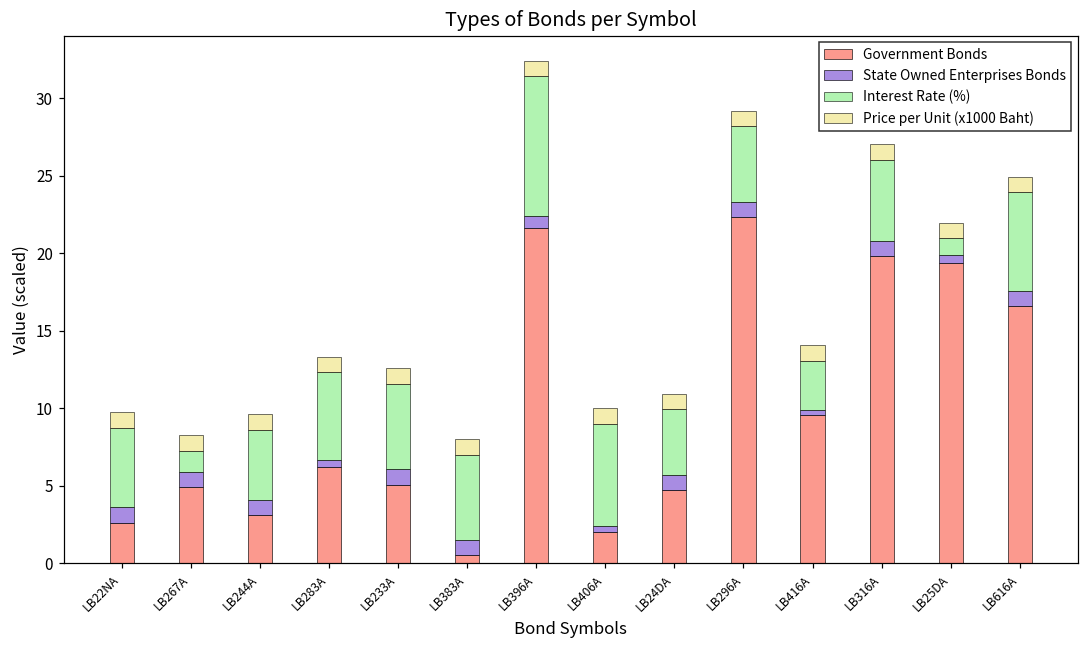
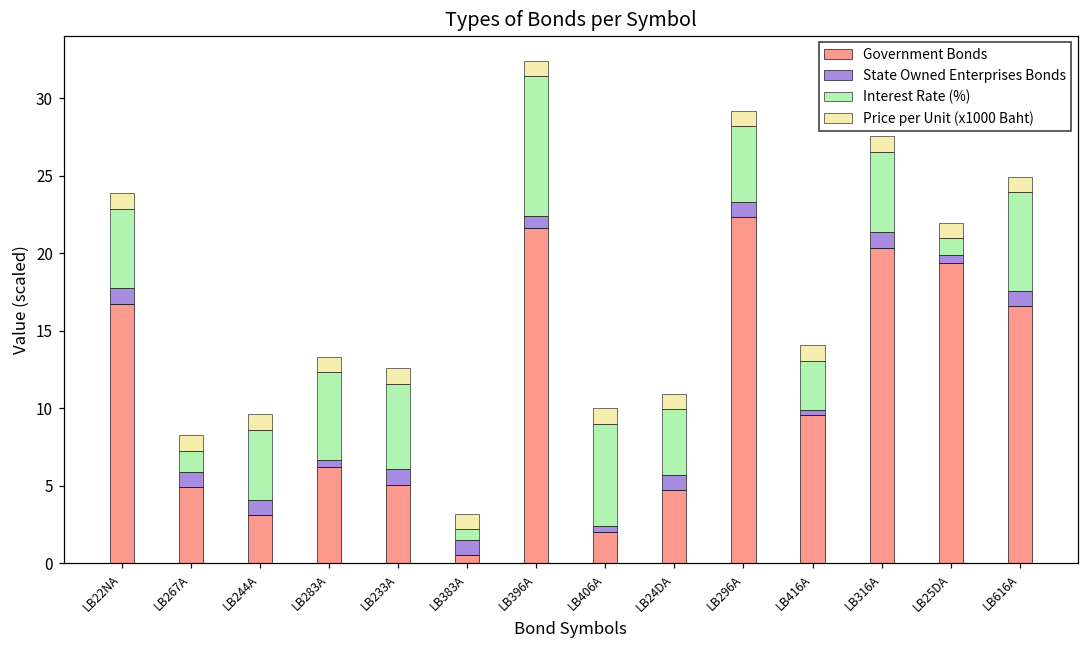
  {
    "Government Bonds": {
-     "LB22NA": 2.6,
+     "LB22NA": 16.8,
      "LB267A": 4.9,
      "LB244A": 3.1,
      "LB283A": 6.2,
      "LB233A": 5.1,
      "LB383A": 0.5,
      "LB396A": 21.6,
      "LB406A": 2.0,
      "LB24DA": 4.7,
      "LB296A": 22.3,
      "LB416A": 9.6,
-     "LB316A": 19.8,
+     "LB316A": 20.3,
      "LB25DA": 19.4,
      "LB616A": 16.6
    },
    "State Owned Enterprises Bonds": {
      "LB22NA": 1.0,
      "LB267A": 1.0,
      "LB244A": 1.0,
      "LB283A": 0.5,
      "LB233A": 1.0,
      "LB383A": 1.0,
      "LB396A": 0.8,
      "LB406A": 0.4,
      "LB24DA": 1.0,
      "LB296A": 1.0,
      "LB416A": 0.3,
      "LB316A": 1.0,
      "LB25DA": 0.5,
      "LB616A": 1.0
    },
    "Interest Rate (%)": {
      "LB22NA": 5.1,
      "LB267A": 1.4,
      "LB244A": 4.5,
      "LB283A": 5.7,
      "LB233A": 5.5,
-     "LB383A": 5.5,
+     "LB383A": 0.7,
      "LB396A": 9.0,
      "LB406A": 6.6,
      "LB24DA": 4.2,
      "LB296A": 4.9,
      "LB416A": 3.2,
      "LB316A": 5.2,
      "LB25DA": 1.1,
      "LB616A": 6.4
    },
    "Price per Unit (x1000 Baht)": {
      "LB22NA": 1.0,
      "LB267A": 1.0,
      "LB244A": 1.0,
      "LB283A": 1.0,
      "LB233A": 1.0,
      "LB383A": 1.0,
      "LB396A": 1.0,
      "LB406A": 1.0,
      "LB24DA": 1.0,
      "LB296A": 1.0,
      "LB416A": 1.0,
      "LB316A": 1.0,
      "LB25DA": 1.0,
      "LB616A": 1.0
    }
  }
